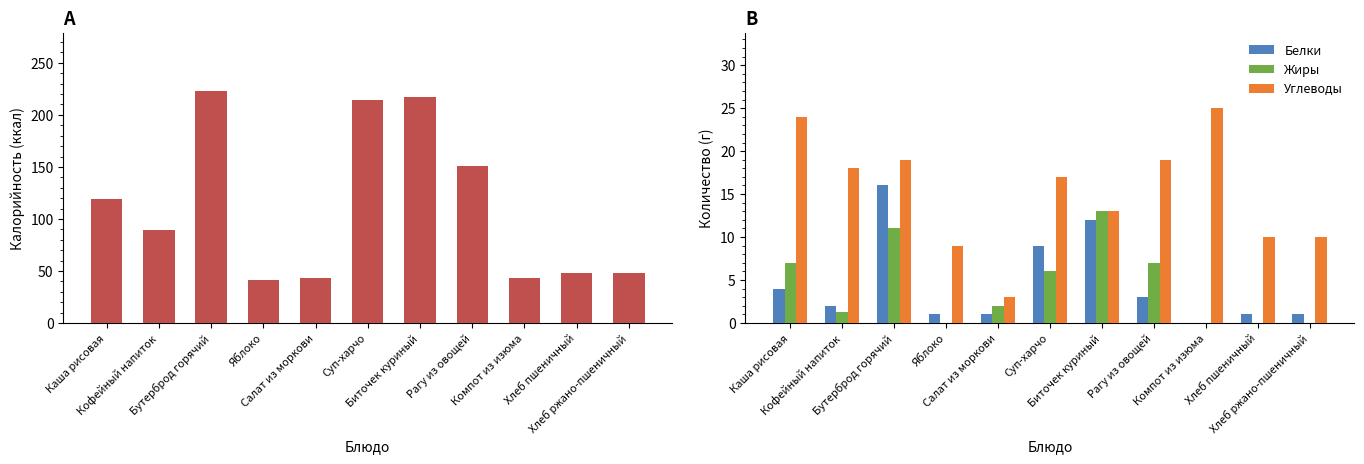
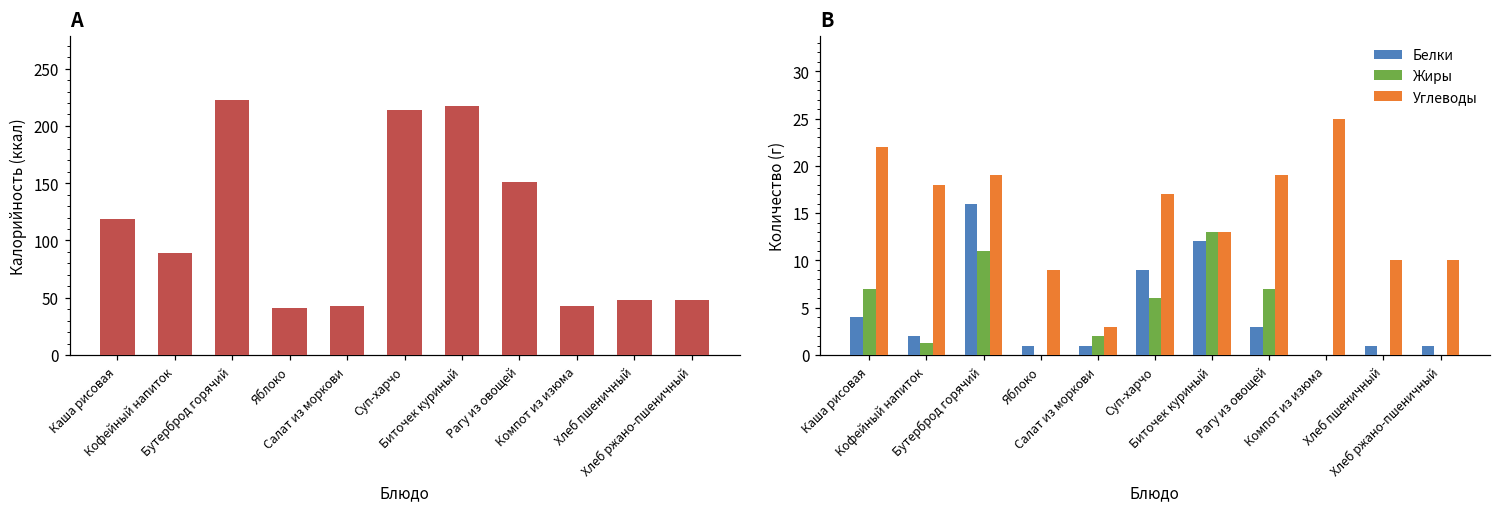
  {
    "A": {
      "Каша рисовая": 119,
      "Кофейный напиток": 89,
      "Бутерброд горячий": 223,
      "Яблоко": 41,
      "Салат из моркови": 43,
      "Суп-харчо": 214,
      "Биточек куриный": 217,
      "Рагу из овощей": 151,
      "Компот из изюма": 43,
      "Хлеб пшеничный": 48,
      "Хлеб ржано-пшеничный": 48
    },
    "B": {
      "Белки": {
        "Каша рисовая": 4,
        "Кофейный напиток": 2,
        "Бутерброд горячий": 16,
        "Яблоко": 1,
        "Салат из моркови": 1,
        "Суп-харчо": 9,
        "Биточек куриный": 12,
        "Рагу из овощей": 3,
        "Компот из изюма": 0,
        "Хлеб пшеничный": 1,
        "Хлеб ржано-пшеничный": 1
      },
      "Жиры": {
        "Каша рисовая": 7,
        "Кофейный напиток": 1,
        "Бутерброд горячий": 11,
        "Яблоко": 0,
        "Салат из моркови": 2,
        "Суп-харчо": 6,
        "Биточек куриный": 13,
        "Рагу из овощей": 7,
        "Компот из изюма": 0,
        "Хлеб пшеничный": 0,
        "Хлеб ржано-пшеничный": 0
      },
      "Углеводы": {
-       "Каша рисовая": 24,
+       "Каша рисовая": 22,
        "Кофейный напиток": 18,
        "Бутерброд горячий": 19,
        "Яблоко": 9,
        "Салат из моркови": 3,
        "Суп-харчо": 17,
        "Биточек куриный": 13,
        "Рагу из овощей": 19,
        "Компот из изюма": 25,
        "Хлеб пшеничный": 10,
        "Хлеб ржано-пшеничный": 10
      }
    }
  }
